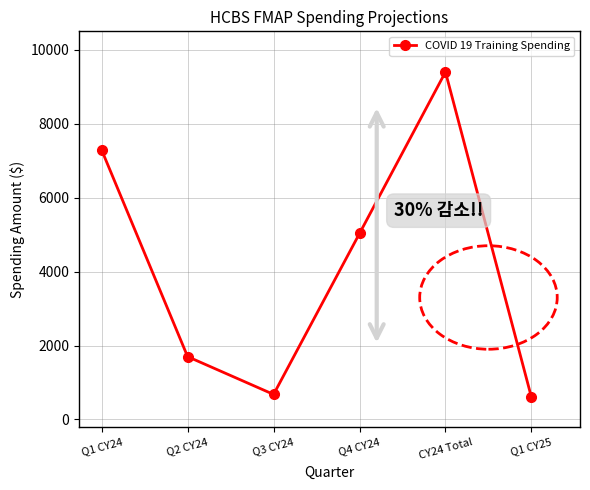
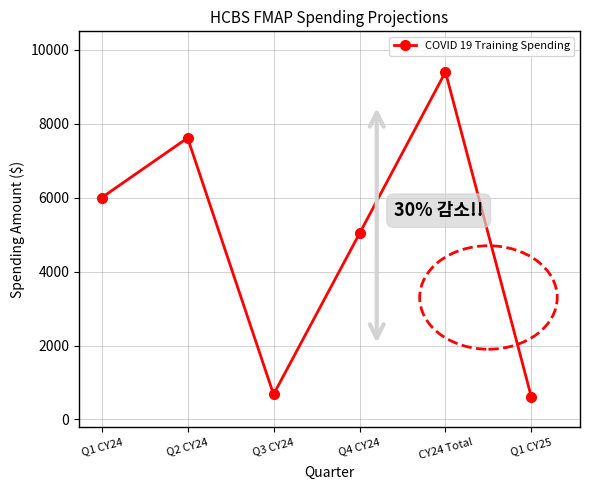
  {
-   "Q1 CY24": 7300,
-   "Q2 CY24": 1700,
+   "Q1 CY24": 6000,
+   "Q2 CY24": 7600,
    "Q3 CY24": 700,
    "Q4 CY24": 5000,
    "CY24 Total": 9400,
    "Q1 CY25": 600
  }
